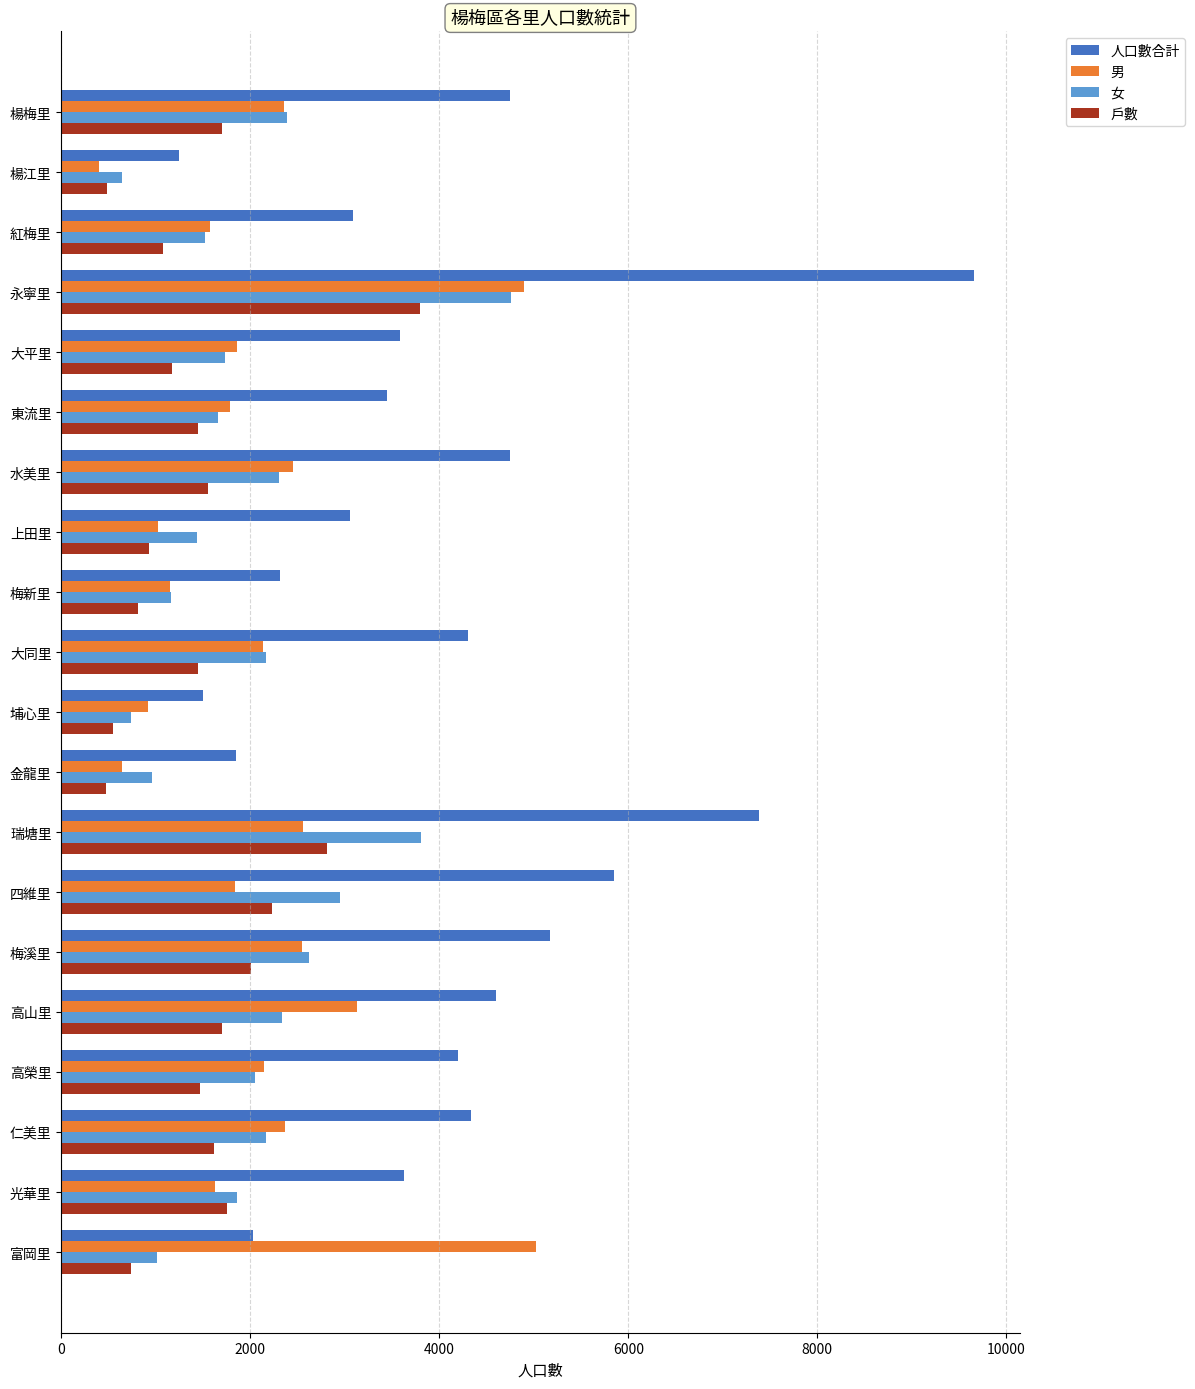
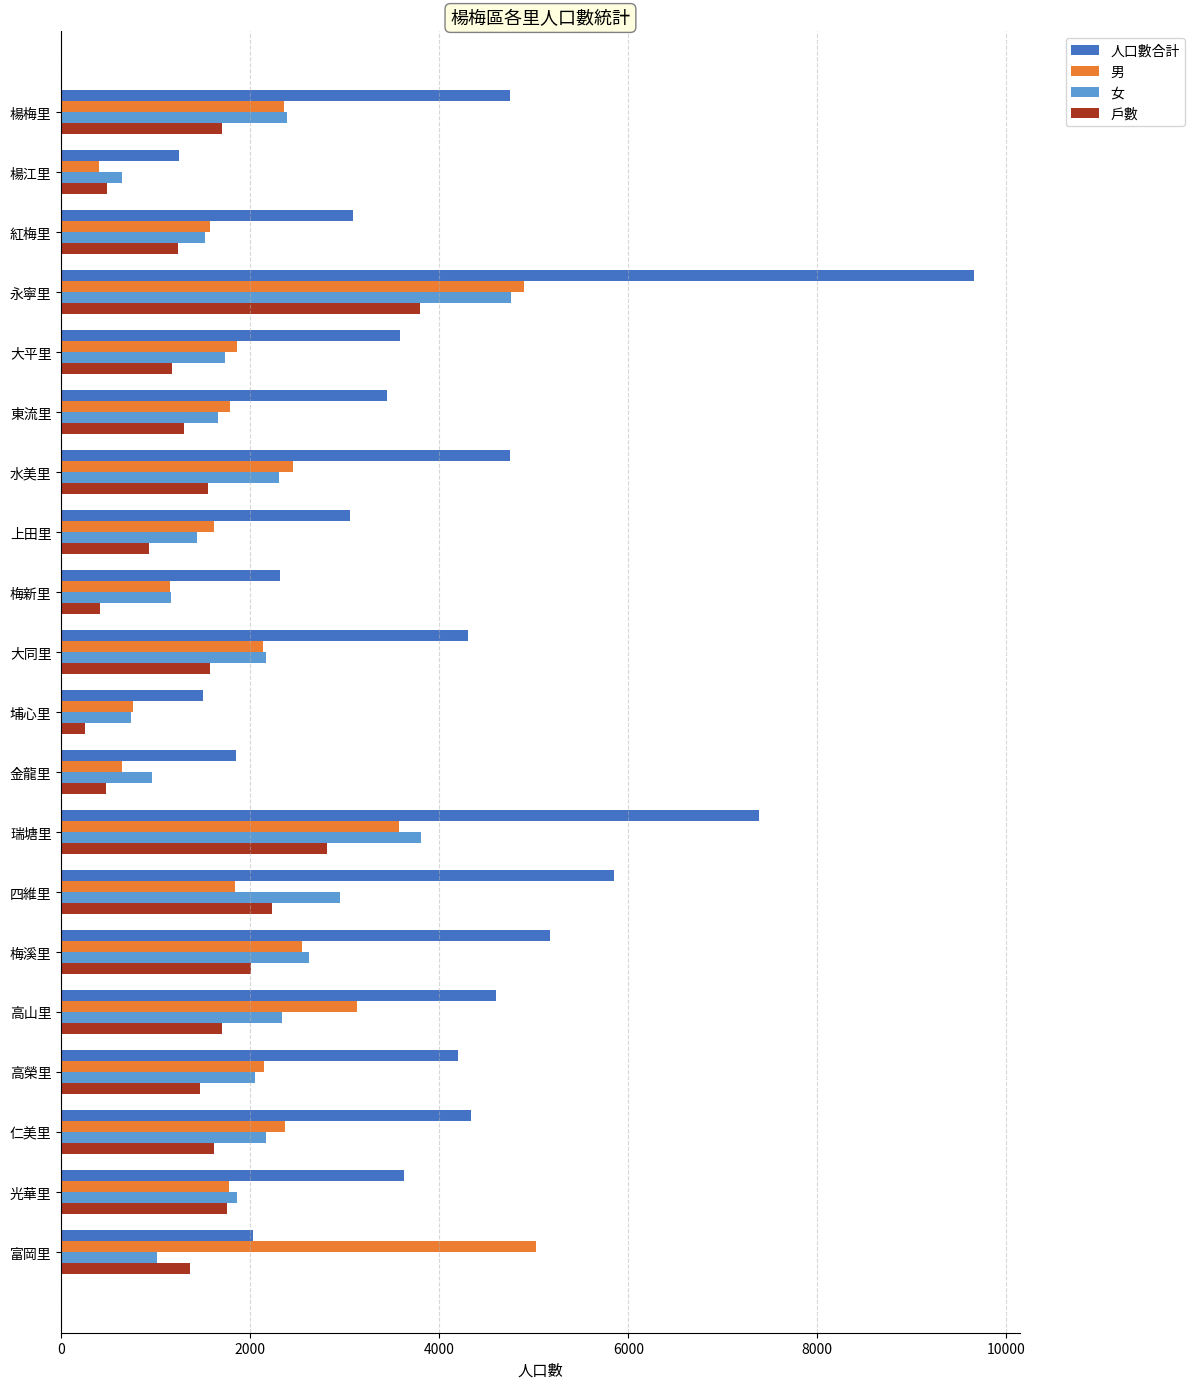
  {
    "男": {
      "楊梅里": 2400,
      "楊江里": 400,
      "紅梅里": 1600,
      "永寧里": 4900,
      "大平里": 1900,
      "東流里": 1800,
      "水美里": 2400,
-     "上田里": 1000,
+     "上田里": 1600,
      "梅新里": 1200,
      "大同里": 2100,
-     "埔心里": 900,
+     "埔心里": 800,
      "金龍里": 600,
-     "瑞塘里": 2600,
+     "瑞塘里": 3600,
      "四維里": 1800,
      "梅溪里": 2500,
      "高山里": 3100,
      "高榮里": 2100,
      "仁美里": 2400,
-     "光華里": 1600,
+     "光華里": 1800,
      "富岡里": 5000
    },
    "戶數": {
      "楊梅里": 1700,
      "楊江里": 500,
-     "紅梅里": 1100,
+     "紅梅里": 1200,
      "永寧里": 3800,
      "大平里": 1200,
-     "東流里": 1400,
+     "東流里": 1300,
      "水美里": 1600,
      "上田里": 900,
-     "梅新里": 800,
-     "大同里": 1400,
-     "埔心里": 500,
+     "梅新里": 400,
+     "大同里": 1600,
+     "埔心里": 300,
      "金龍里": 500,
      "瑞塘里": 2800,
      "四維里": 2200,
      "梅溪里": 2000,
      "高山里": 1700,
      "高榮里": 1500,
      "仁美里": 1600,
      "光華里": 1800,
-     "富岡里": 700
+     "富岡里": 1400
    }
  }
